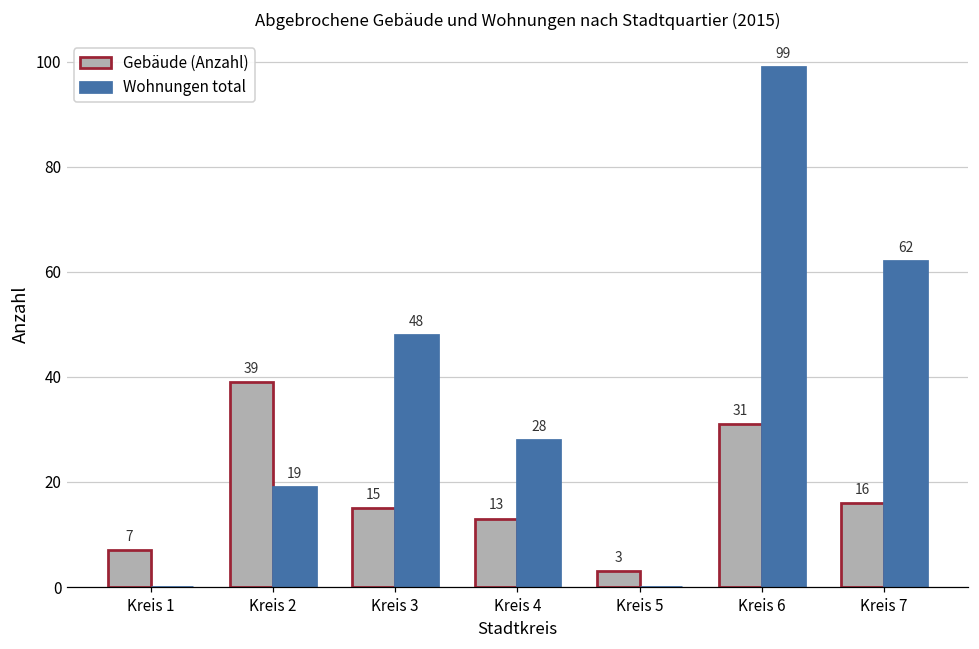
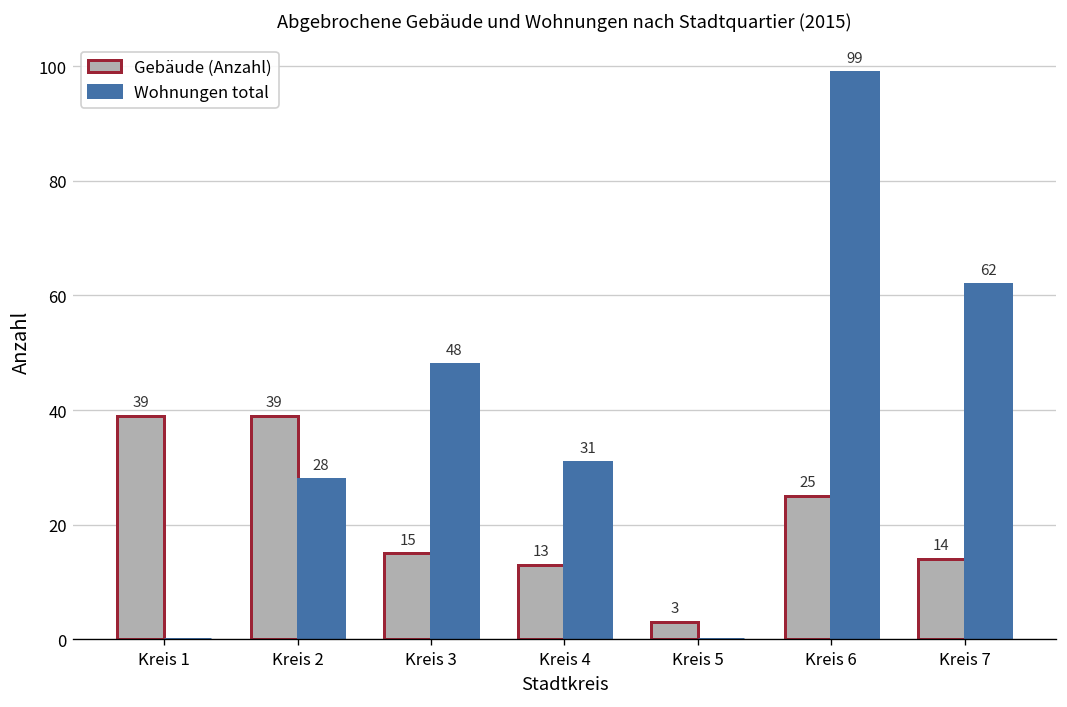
  {
    "Gebäude (Anzahl)": {
-     "Kreis 1": 7,
+     "Kreis 1": 39,
      "Kreis 2": 39,
      "Kreis 3": 15,
      "Kreis 4": 13,
      "Kreis 5": 3,
-     "Kreis 6": 31,
-     "Kreis 7": 16
+     "Kreis 6": 25,
+     "Kreis 7": 14
    },
    "Wohnungen total": {
-     "Kreis 2": 19,
+     "Kreis 2": 28,
      "Kreis 3": 48,
-     "Kreis 4": 28,
+     "Kreis 4": 31,
      "Kreis 6": 99,
      "Kreis 7": 62
    }
  }
